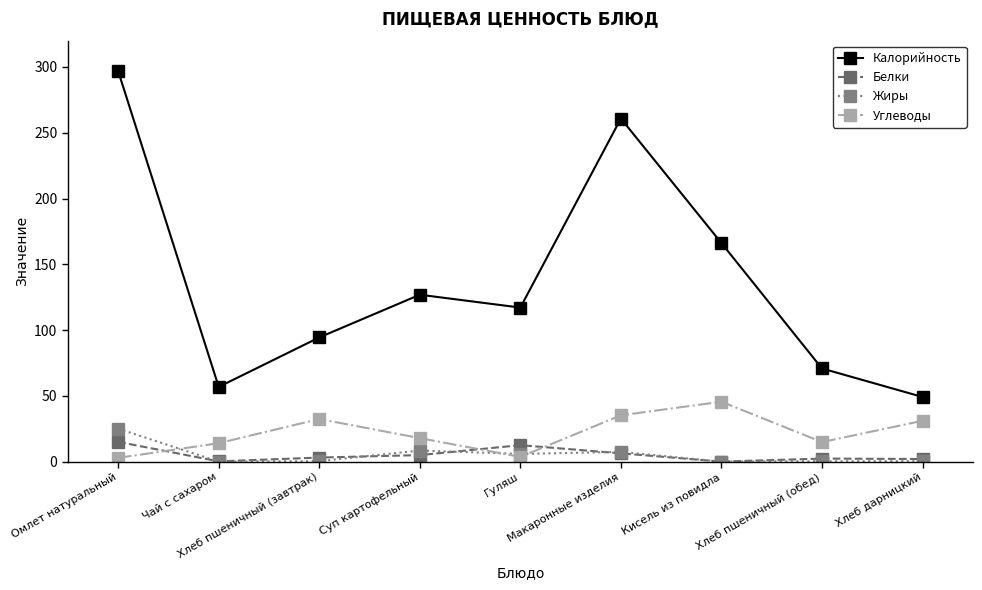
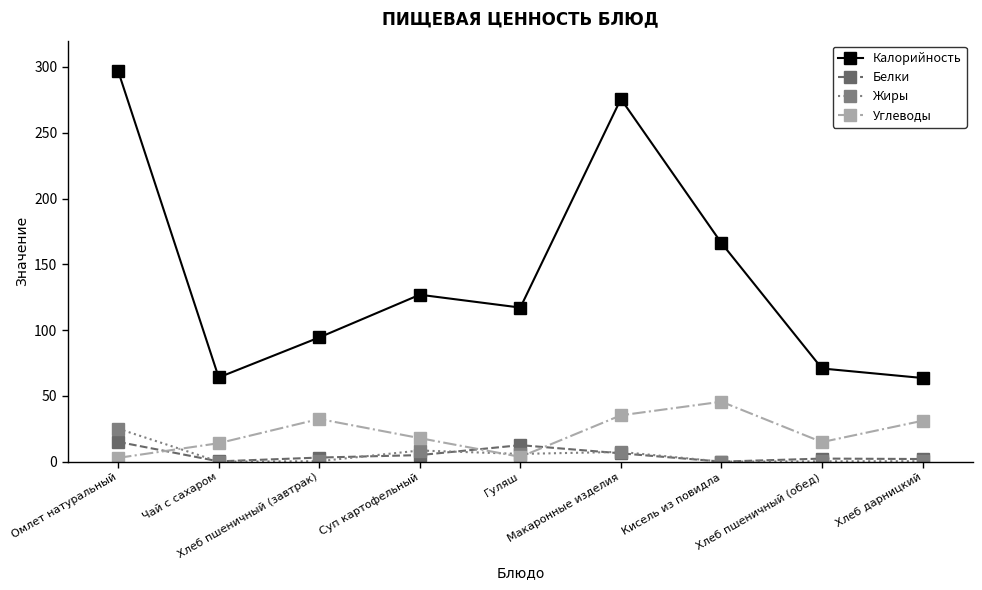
  {
    "Калорийность": {
      "Омлет натуральный": 297,
-     "Чай с сахаром": 57,
+     "Чай с сахаром": 64,
      "Хлеб пшеничный (завтрак)": 94,
      "Суп картофельный": 127,
      "Гуляш": 117,
-     "Макаронные изделия": 261,
+     "Макаронные изделия": 276,
      "Кисель из повидла": 166,
      "Хлеб пшеничный (обед)": 71,
-     "Хлеб дарницкий": 49
+     "Хлеб дарницкий": 64
    },
    "Углеводы": {
      "Омлет натуральный": 3,
      "Чай с сахаром": 14,
      "Хлеб пшеничный (завтрак)": 32,
      "Суп картофельный": 18,
      "Гуляш": 4,
      "Макаронные изделия": 35,
      "Кисель из повидла": 46,
      "Хлеб пшеничный (обед)": 15,
      "Хлеб дарницкий": 31
    }
  }
